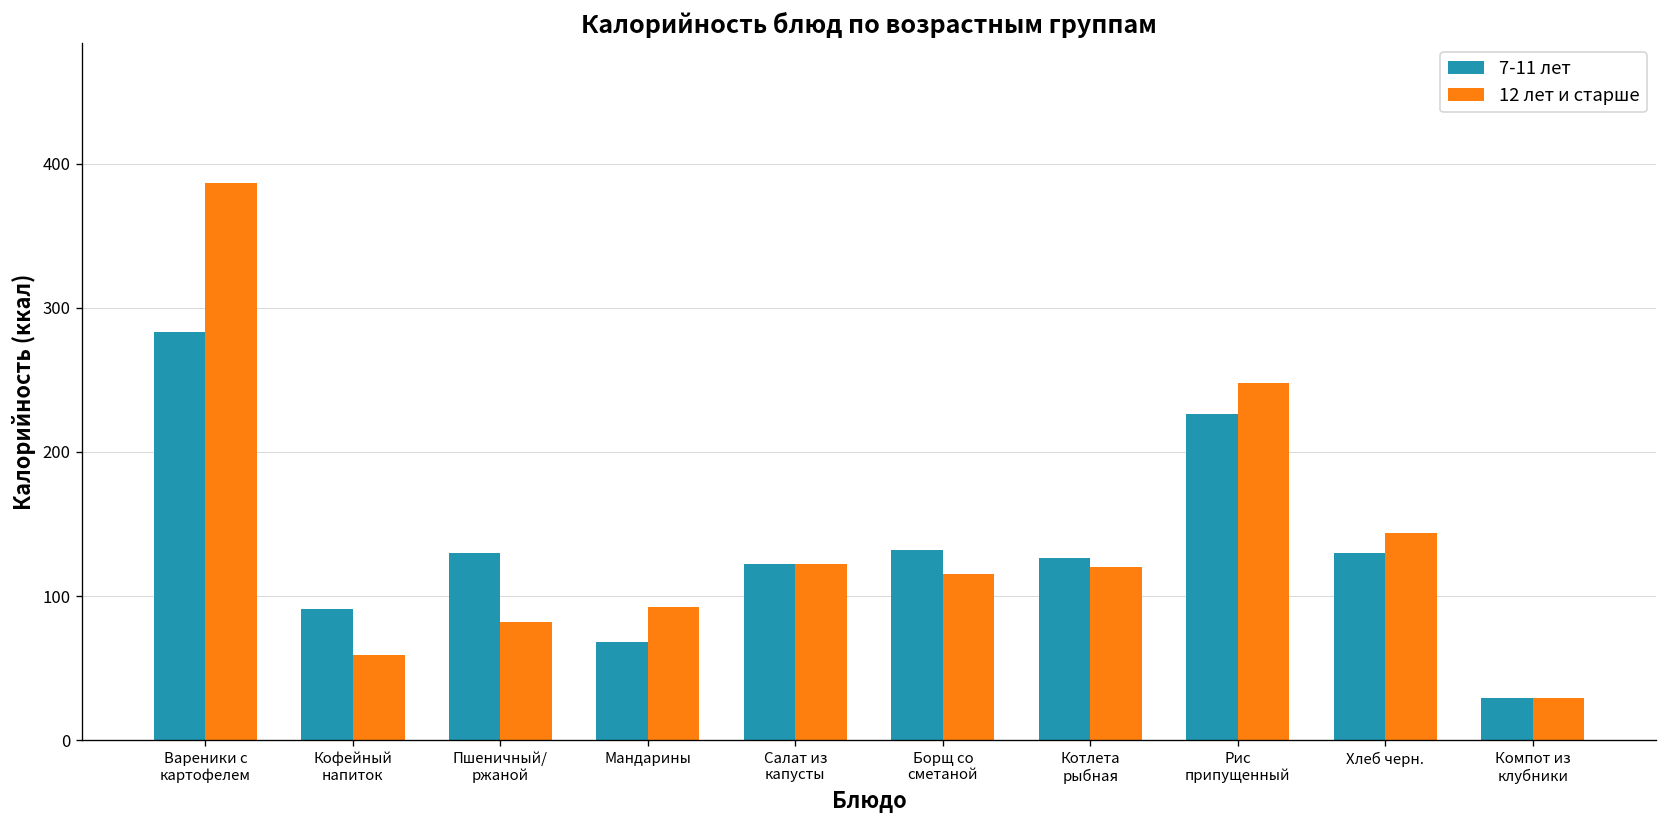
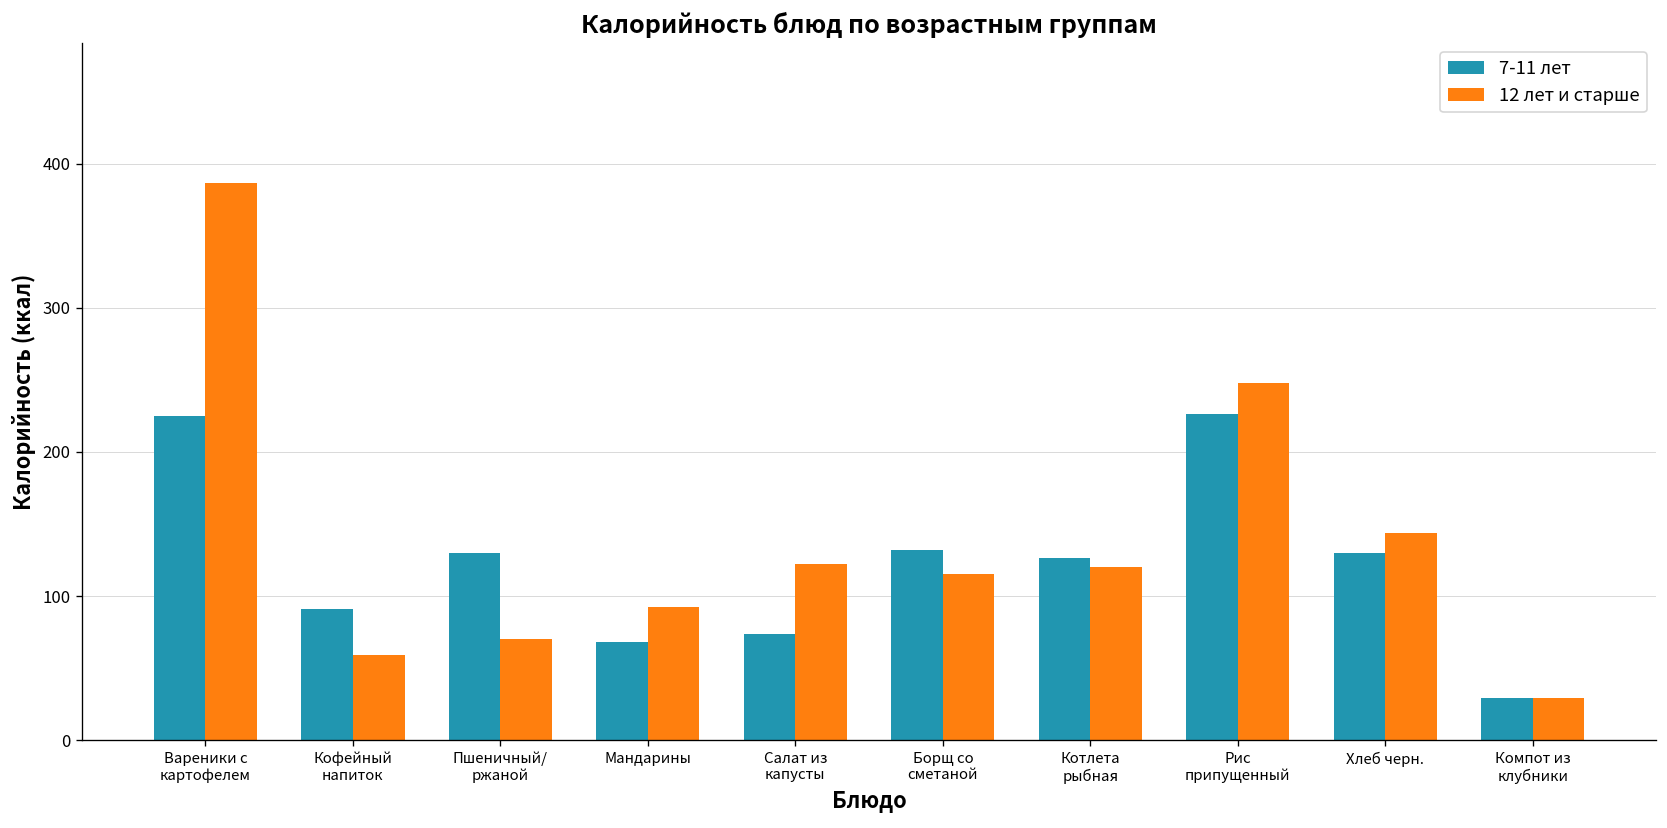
  {
    "7-11 лет": {
-     "Вареники с картофелем": 283,
+     "Вареники с картофелем": 225,
      "Кофейный напиток": 91,
      "Пшеничный/ ржаной": 130,
      "Мандарины": 68,
-     "Салат из капусты": 122,
+     "Салат из капусты": 73,
      "Борщ со сметаной": 132,
      "Котлета рыбная": 126,
      "Рис припущенный": 227,
      "Хлеб черн.": 130,
      "Компот из клубники": 29
    },
    "12 лет и старше": {
      "Вареники с картофелем": 387,
      "Кофейный напиток": 59,
-     "Пшеничный/ ржаной": 82,
+     "Пшеничный/ ржаной": 70,
      "Мандарины": 93,
      "Салат из капусты": 122,
      "Борщ со сметаной": 115,
      "Котлета рыбная": 120,
      "Рис припущенный": 248,
      "Хлеб черн.": 144,
      "Компот из клубники": 29
    }
  }
